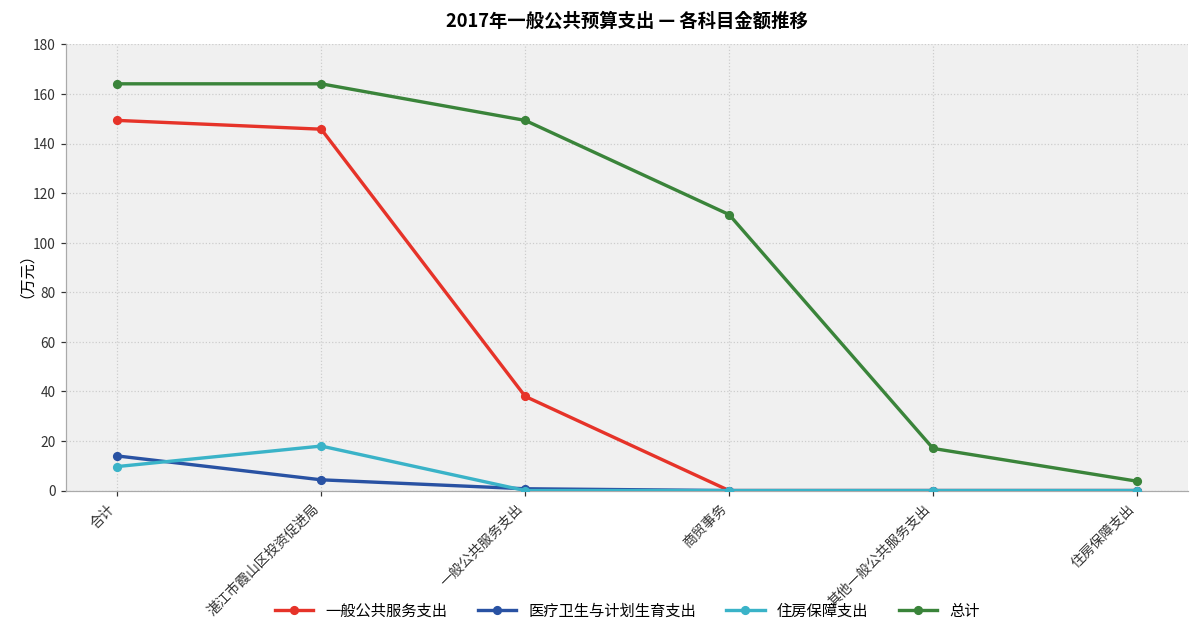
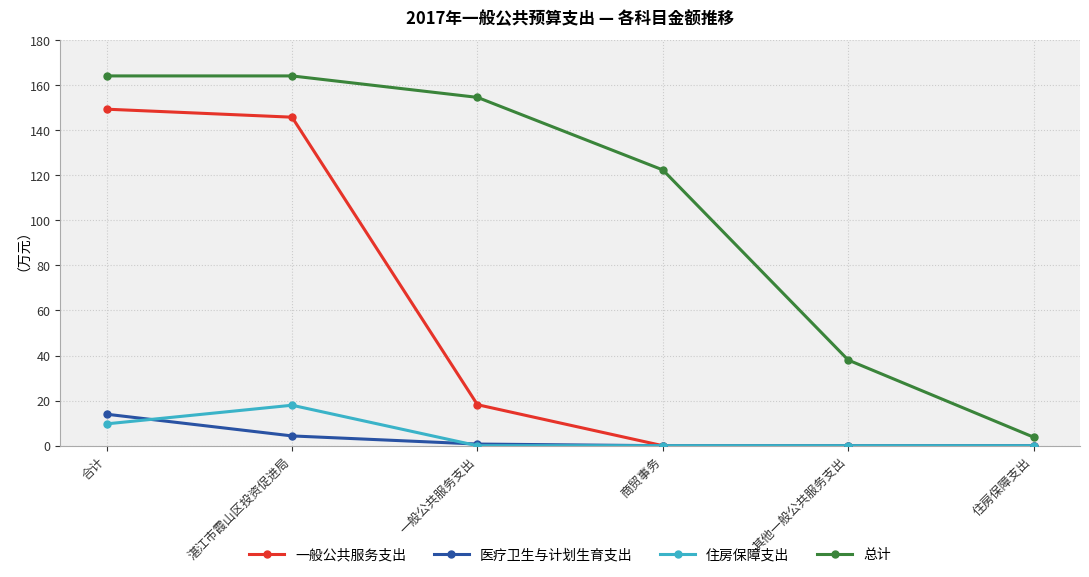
  {
    "一般公共服务支出": {
      "合计": 149,
      "湛江市霞山区投资促进局": 146,
-     "一般公共服务支出": 38
+     "一般公共服务支出": 18
    },
    "医疗卫生与计划生育支出": {
      "合计": 14,
      "湛江市霞山区投资促进局": 4
    },
    "住房保障支出": {
      "合计": 10,
      "湛江市霞山区投资促进局": 18
    },
    "总计": {
      "合计": 164,
      "湛江市霞山区投资促进局": 164,
-     "一般公共服务支出": 149,
-     "商贸事务": 111,
-     "其他一般公共服务支出": 17,
+     "一般公共服务支出": 155,
+     "商贸事务": 122,
+     "其他一般公共服务支出": 38,
      "住房保障支出": 4
    }
  }
